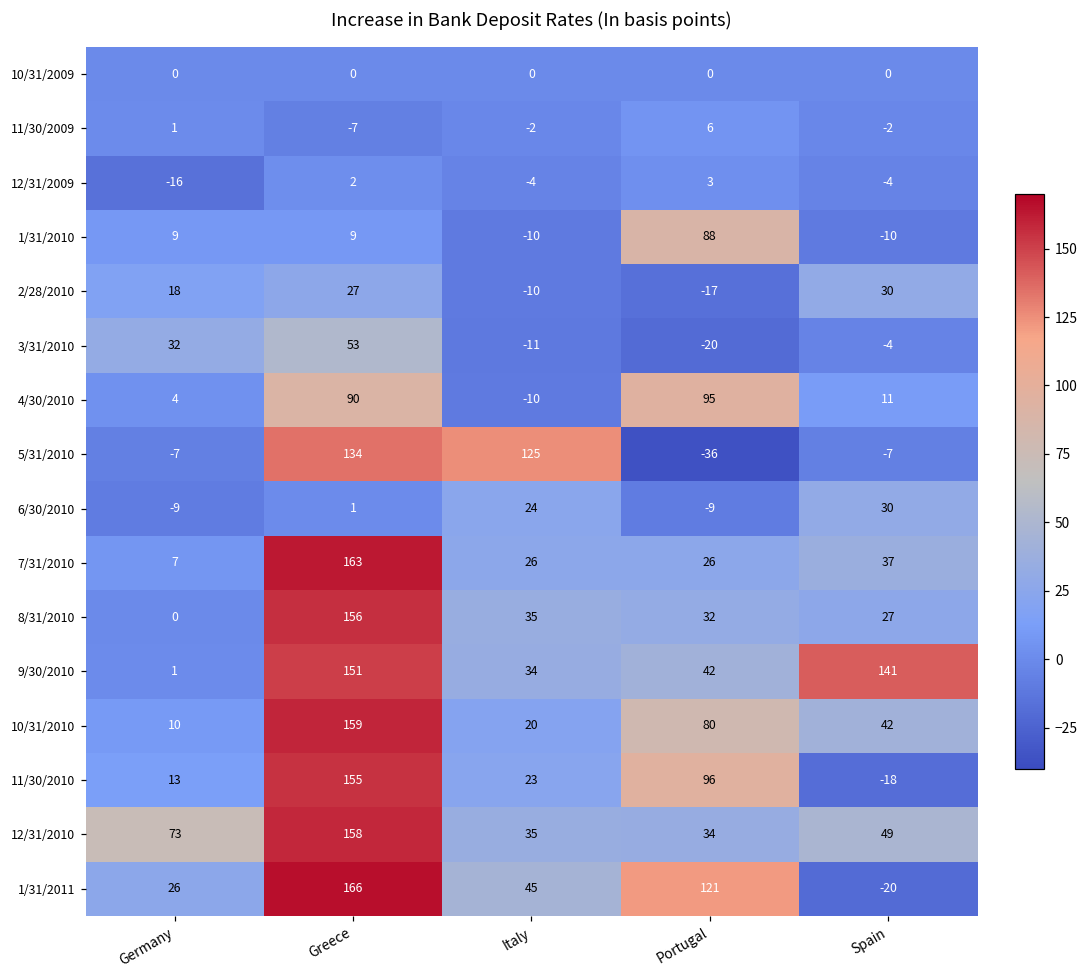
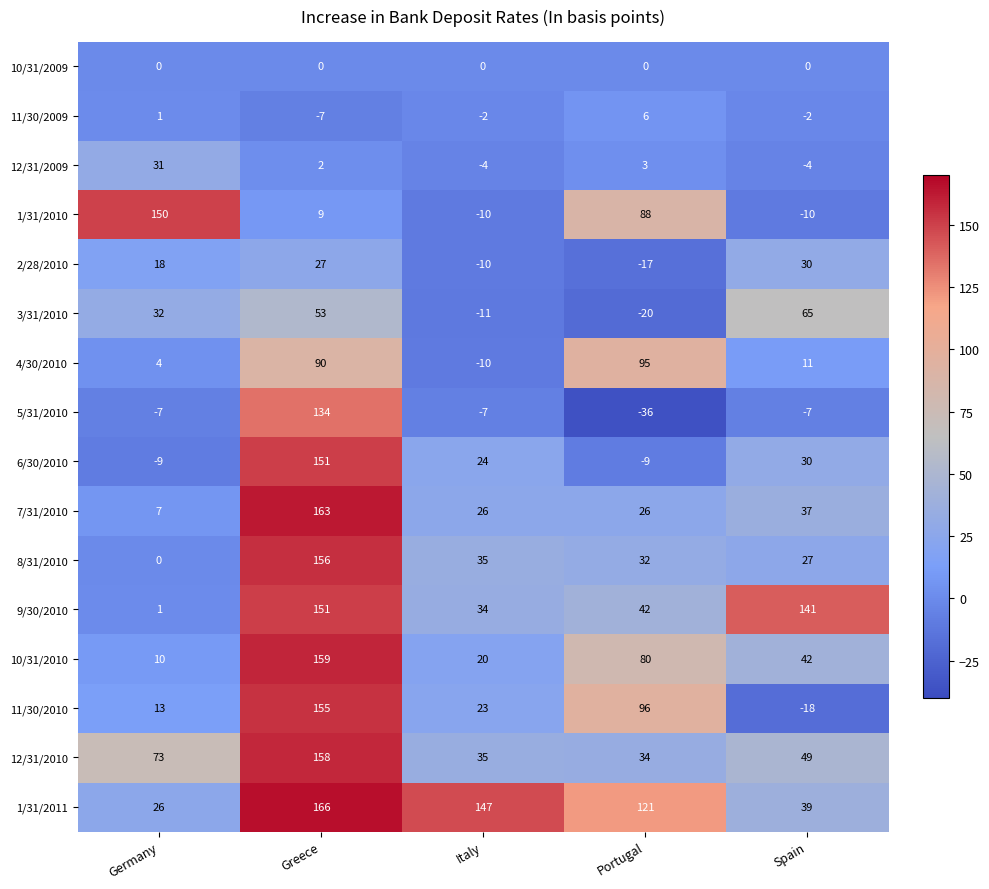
  {
    "10/31/2009": {
      "Germany": 0,
      "Greece": 0,
      "Italy": 0,
      "Portugal": 0,
      "Spain": 0
    },
    "11/30/2009": {
      "Germany": 1,
      "Greece": -7,
      "Italy": -2,
      "Portugal": 6,
      "Spain": -2
    },
    "12/31/2009": {
-     "Germany": -16,
+     "Germany": 31,
      "Greece": 2,
      "Italy": -4,
      "Portugal": 3,
      "Spain": -4
    },
    "1/31/2010": {
-     "Germany": 9,
+     "Germany": 150,
      "Greece": 9,
      "Italy": -10,
      "Portugal": 88,
      "Spain": -10
    },
    "2/28/2010": {
      "Germany": 18,
      "Greece": 27,
      "Italy": -10,
      "Portugal": -17,
      "Spain": 30
    },
    "3/31/2010": {
      "Germany": 32,
      "Greece": 53,
      "Italy": -11,
      "Portugal": -20,
-     "Spain": -4
+     "Spain": 65
    },
    "4/30/2010": {
      "Germany": 4,
      "Greece": 90,
      "Italy": -10,
      "Portugal": 95,
      "Spain": 11
    },
    "5/31/2010": {
      "Germany": -7,
      "Greece": 134,
-     "Italy": 125,
+     "Italy": -7,
      "Portugal": -36,
      "Spain": -7
    },
    "6/30/2010": {
      "Germany": -9,
-     "Greece": 1,
+     "Greece": 151,
      "Italy": 24,
      "Portugal": -9,
      "Spain": 30
    },
    "7/31/2010": {
      "Germany": 7,
      "Greece": 163,
      "Italy": 26,
      "Portugal": 26,
      "Spain": 37
    },
    "8/31/2010": {
      "Germany": 0,
      "Greece": 156,
      "Italy": 35,
      "Portugal": 32,
      "Spain": 27
    },
    "9/30/2010": {
      "Germany": 1,
      "Greece": 151,
      "Italy": 34,
      "Portugal": 42,
      "Spain": 141
    },
    "10/31/2010": {
      "Germany": 10,
      "Greece": 159,
      "Italy": 20,
      "Portugal": 80,
      "Spain": 42
    },
    "11/30/2010": {
      "Germany": 13,
      "Greece": 155,
      "Italy": 23,
      "Portugal": 96,
      "Spain": -18
    },
    "12/31/2010": {
      "Germany": 73,
      "Greece": 158,
      "Italy": 35,
      "Portugal": 34,
      "Spain": 49
    },
    "1/31/2011": {
      "Germany": 26,
      "Greece": 166,
-     "Italy": 45,
+     "Italy": 147,
      "Portugal": 121,
-     "Spain": -20
+     "Spain": 39
    }
  }
